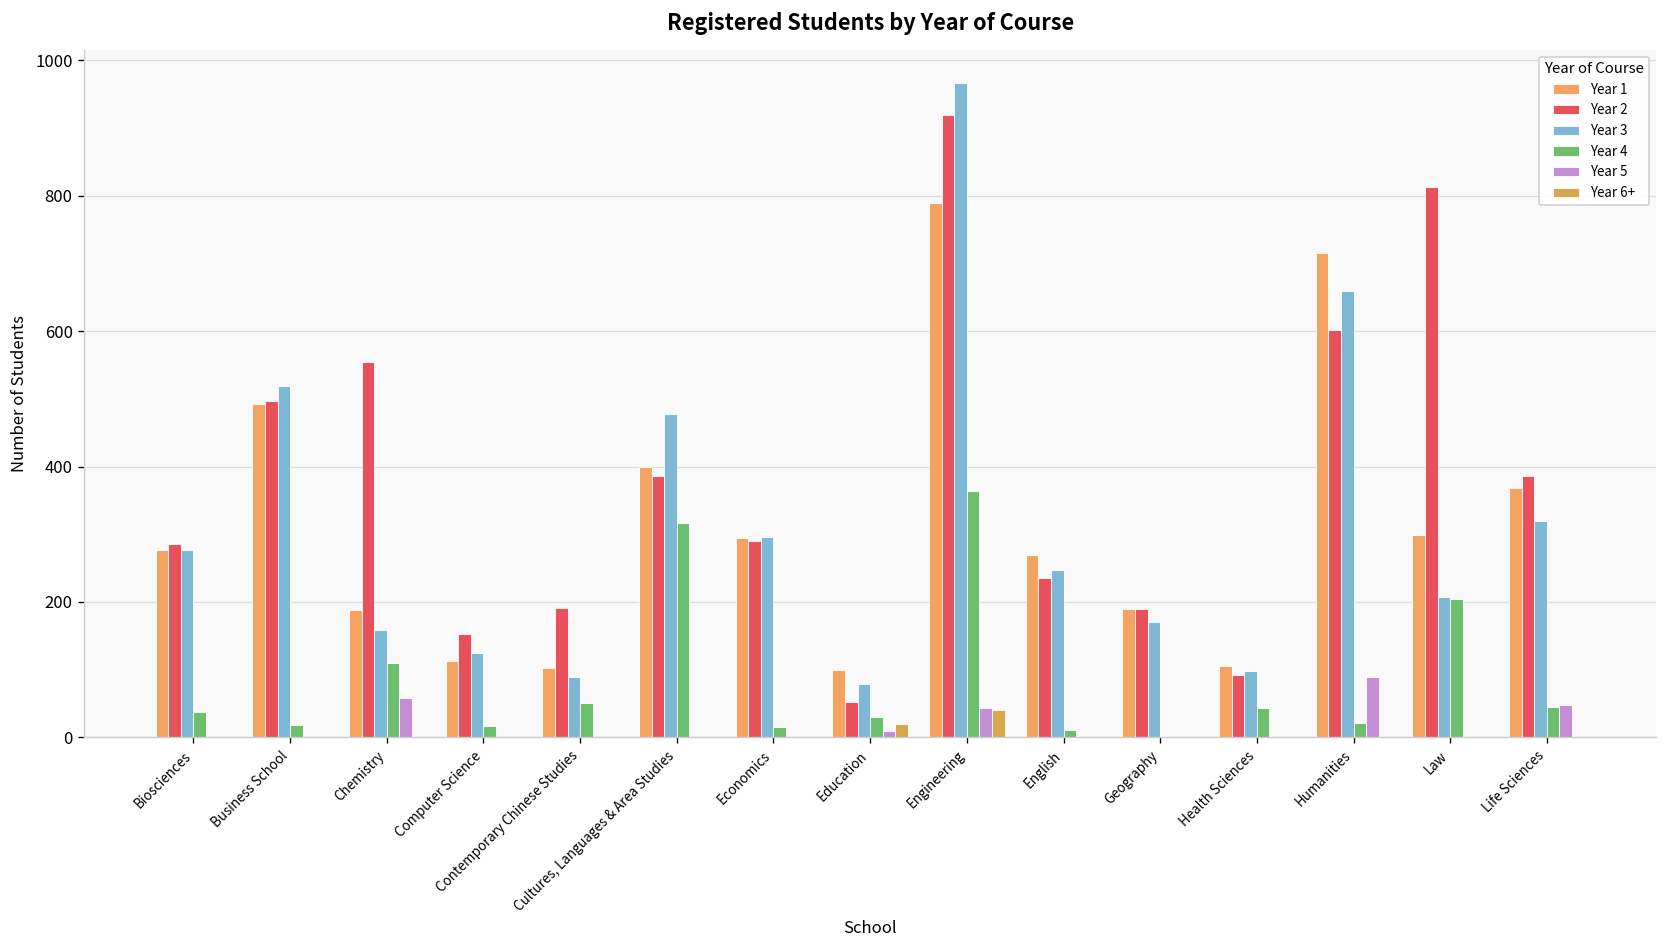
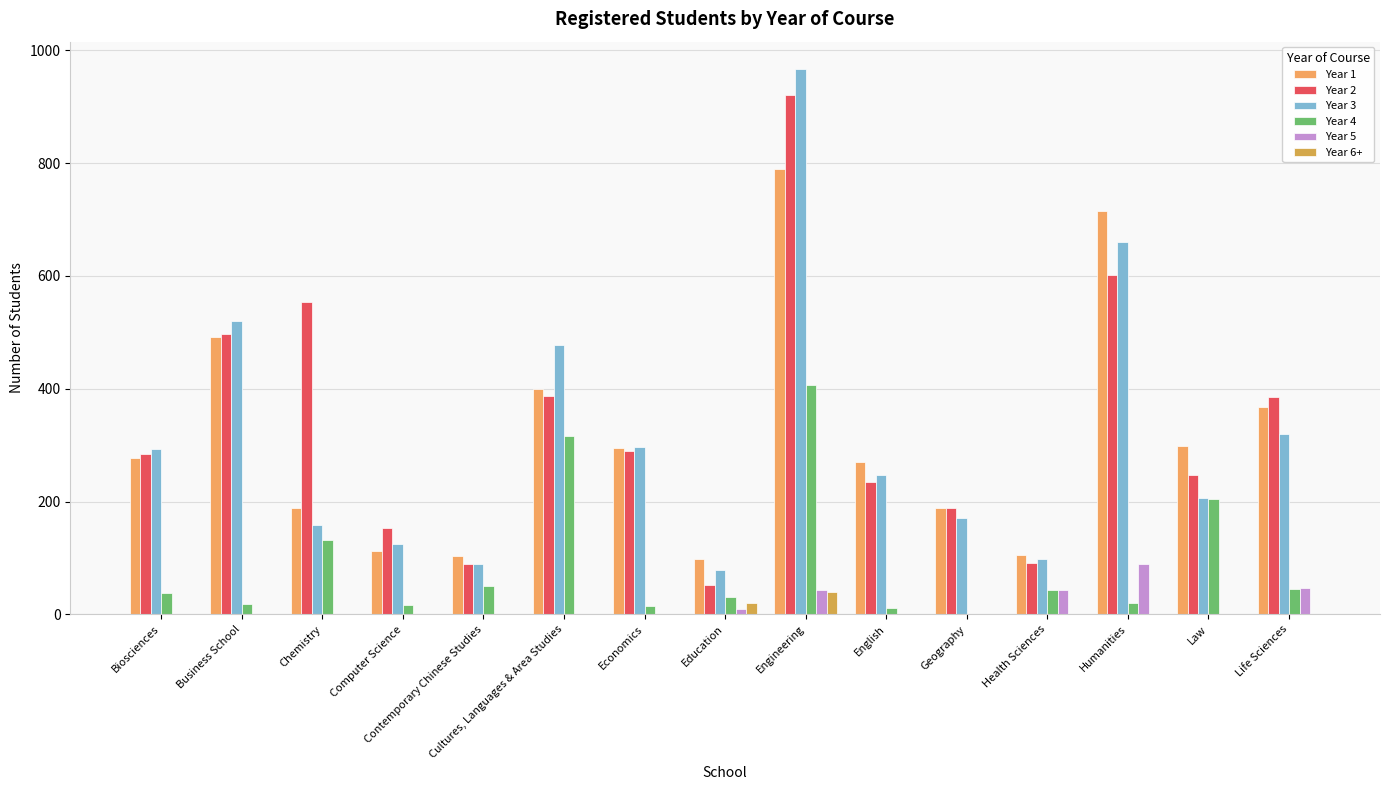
  {
    "Year 2": {
      "Biosciences": 290,
      "Business School": 500,
      "Chemistry": 550,
      "Computer Science": 150,
-     "Contemporary Chinese Studies": 190,
+     "Contemporary Chinese Studies": 90,
      "Cultures, Languages & Area Studies": 390,
      "Economics": 290,
      "Education": 50,
      "Engineering": 920,
      "English": 240,
      "Geography": 190,
      "Health Sciences": 90,
      "Humanities": 600,
-     "Law": 810,
+     "Law": 250,
      "Life Sciences": 390
    },
    "Year 3": {
-     "Biosciences": 280,
+     "Biosciences": 290,
      "Business School": 520,
      "Chemistry": 160,
      "Computer Science": 130,
      "Contemporary Chinese Studies": 90,
      "Cultures, Languages & Area Studies": 480,
      "Economics": 300,
      "Education": 80,
      "Engineering": 970,
      "English": 250,
      "Geography": 170,
      "Health Sciences": 100,
      "Humanities": 660,
      "Law": 210,
      "Life Sciences": 320
    },
    "Year 4": {
      "Biosciences": 40,
      "Business School": 20,
-     "Chemistry": 110,
+     "Chemistry": 130,
      "Computer Science": 20,
      "Contemporary Chinese Studies": 50,
      "Cultures, Languages & Area Studies": 320,
      "Economics": 20,
      "Education": 30,
-     "Engineering": 360,
+     "Engineering": 410,
      "English": 10,
      "Geography": 0,
      "Health Sciences": 40,
      "Humanities": 20,
      "Law": 200,
      "Life Sciences": 50
    },
    "Year 5": {
      "Biosciences": 0,
      "Business School": 0,
-     "Chemistry": 60,
+     "Chemistry": 0,
      "Computer Science": 0,
      "Contemporary Chinese Studies": 0,
      "Cultures, Languages & Area Studies": 0,
      "Economics": 0,
      "Education": 10,
      "Engineering": 40,
      "English": 0,
      "Geography": 0,
-     "Health Sciences": 0,
+     "Health Sciences": 40,
      "Humanities": 90,
      "Law": 0,
      "Life Sciences": 50
    }
  }
